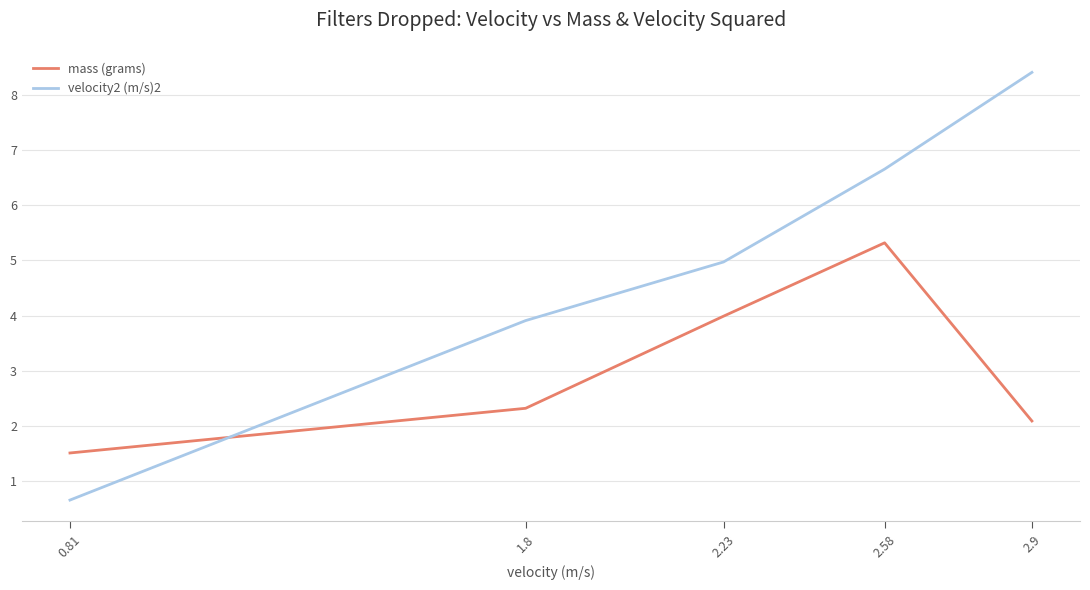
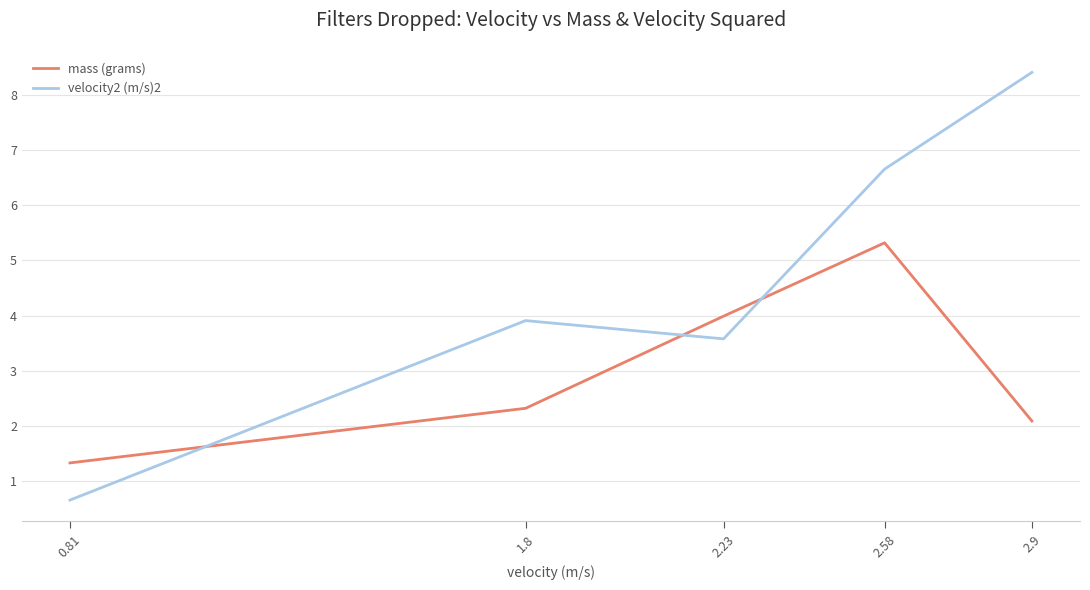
  {
    "mass (grams)": {
-     "0.81": 1.5,
+     "0.81": 1.3,
      "1.8": 2.3,
      "2.23": 4.0,
      "2.58": 5.3,
      "2.9": 2.1
    },
    "velocity2 (m/s)2": {
      "0.81": 0.7,
      "1.8": 3.9,
-     "2.23": 5.0,
+     "2.23": 3.6,
      "2.58": 6.7,
      "2.9": 8.4
    }
  }
